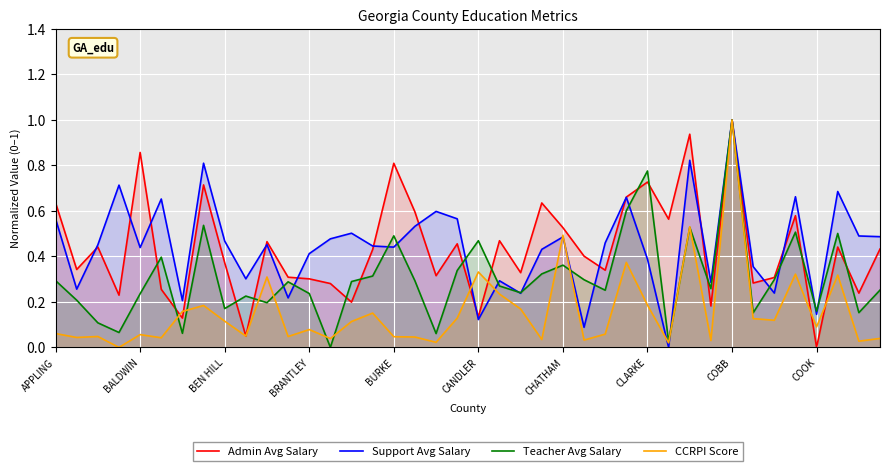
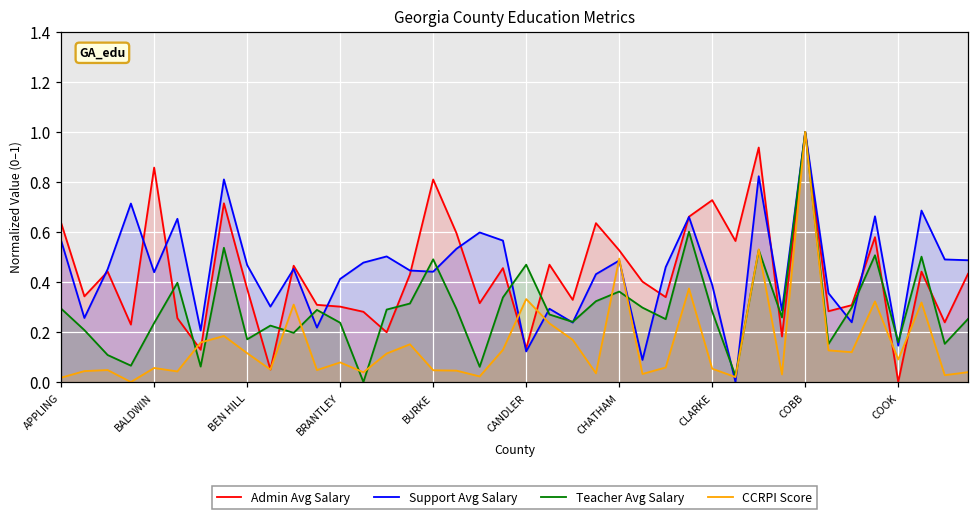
  {
    "Admin Avg Salary": {
      "APPLING": 0.64,
      "BALDWIN": 0.86,
      "BEN HILL": 0.37,
      "BRANTLEY": 0.30,
      "BURKE": 0.81,
      "CANDLER": 0.13,
      "CHATHAM": 0.53,
      "CLARKE": 0.73,
      "COOK": 0.00
    },
    "Support Avg Salary": {
      "APPLING": 0.57,
      "BALDWIN": 0.44,
      "BEN HILL": 0.47,
      "BRANTLEY": 0.41,
      "BURKE": 0.44,
      "CANDLER": 0.12,
      "CLARKE": 0.39,
      "COOK": 0.15
    },
    "Teacher Avg Salary": {
      "APPLING": 0.29,
      "BALDWIN": 0.24,
      "BEN HILL": 0.17,
      "BRANTLEY": 0.24,
      "BURKE": 0.49,
      "CANDLER": 0.47,
      "CHATHAM": 0.36,
-     "CLARKE": 0.78,
+     "CLARKE": 0.28,
      "COOK": 0.16
    },
    "CCRPI Score": {
-     "APPLING": 0.06,
+     "APPLING": 0.02,
      "BALDWIN": 0.06,
      "BEN HILL": 0.12,
      "BRANTLEY": 0.08,
      "BURKE": 0.05,
      "CANDLER": 0.33,
-     "CLARKE": 0.19,
+     "CLARKE": 0.05,
      "COOK": 0.09
    }
  }
